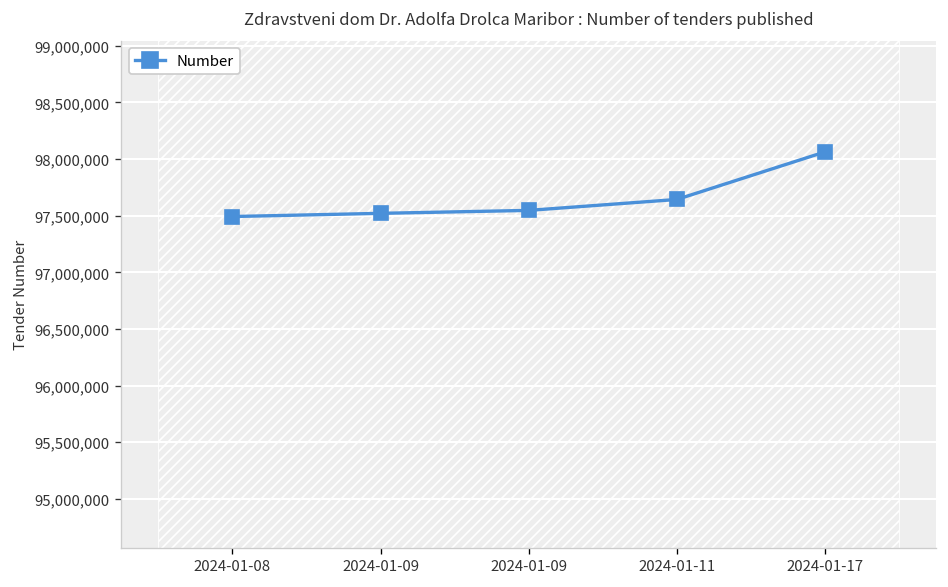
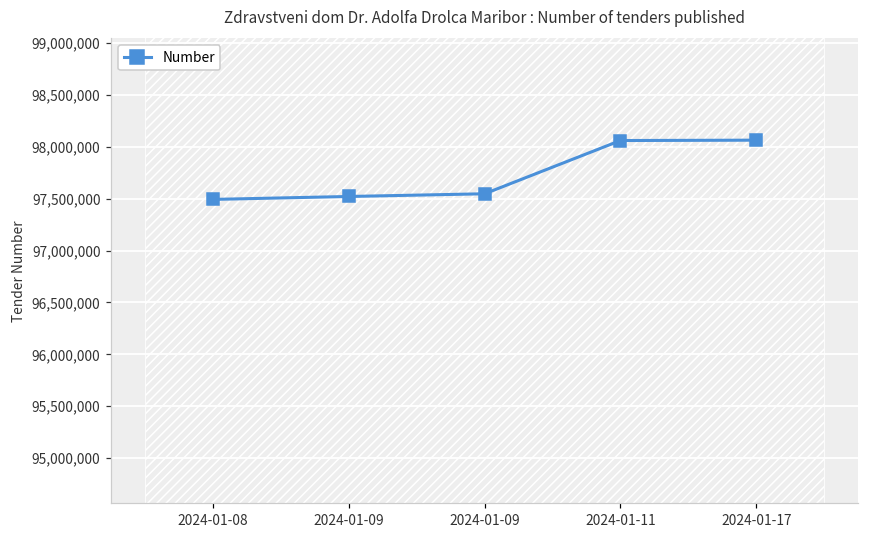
  {
    "Number": {
      "2024-01-08": "97,500,000",
-     "2024-01-11": "97,600,000",
+     "2024-01-11": "98,100,000",
      "2024-01-17": "98,100,000"
    }
  }
